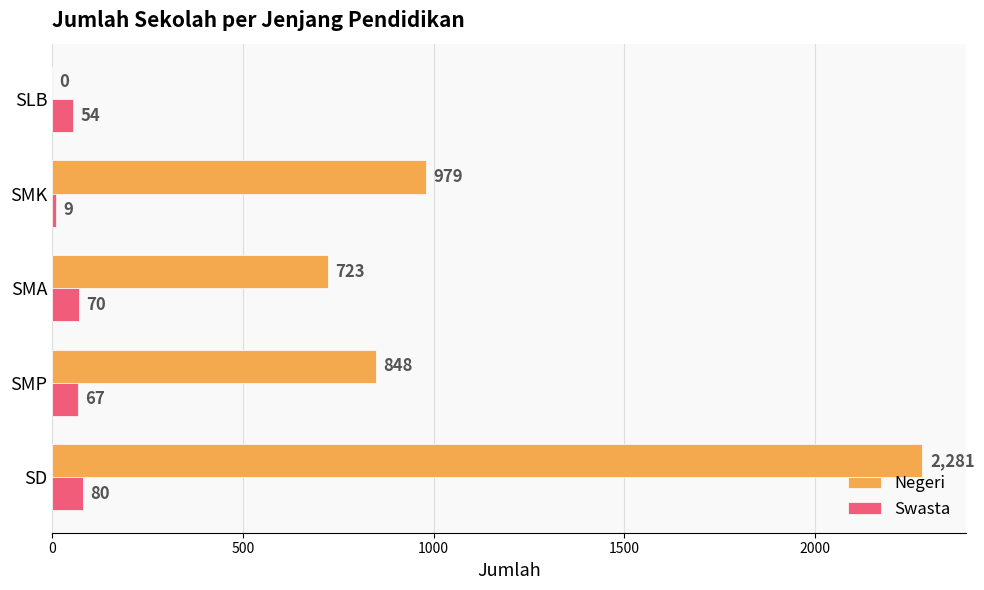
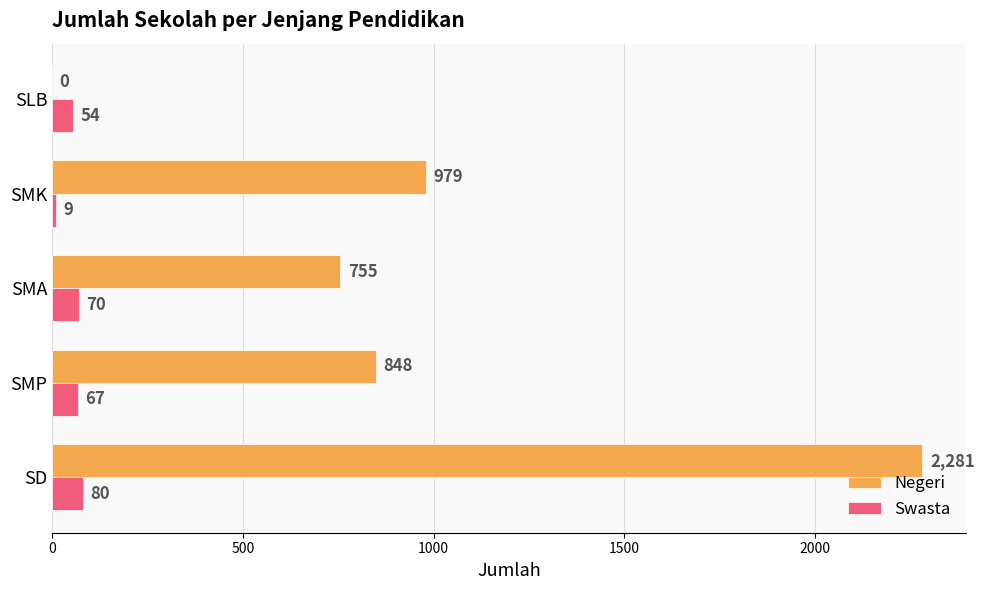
  {
    "Negeri": {
      "SLB": "0",
      "SMK": "979",
-     "SMA": "723",
+     "SMA": "755",
      "SMP": "848",
      "SD": "2,281"
    },
    "Swasta": {
      "SLB": "54",
      "SMK": "9",
      "SMA": "70",
      "SMP": "67",
      "SD": "80"
    }
  }
